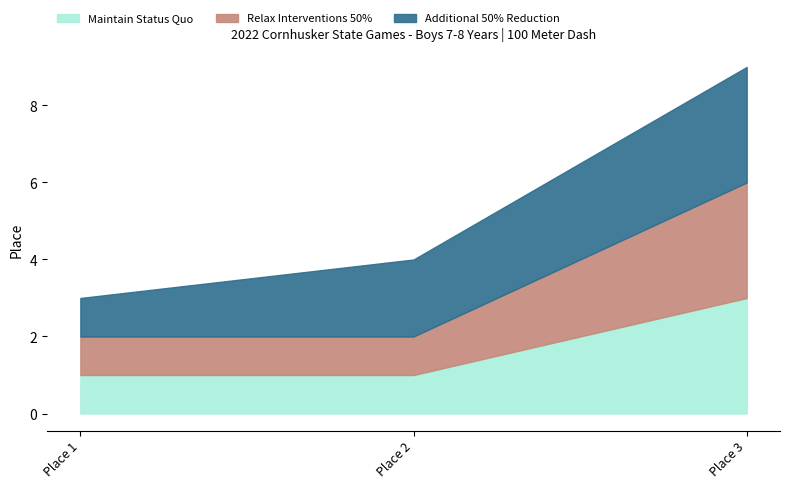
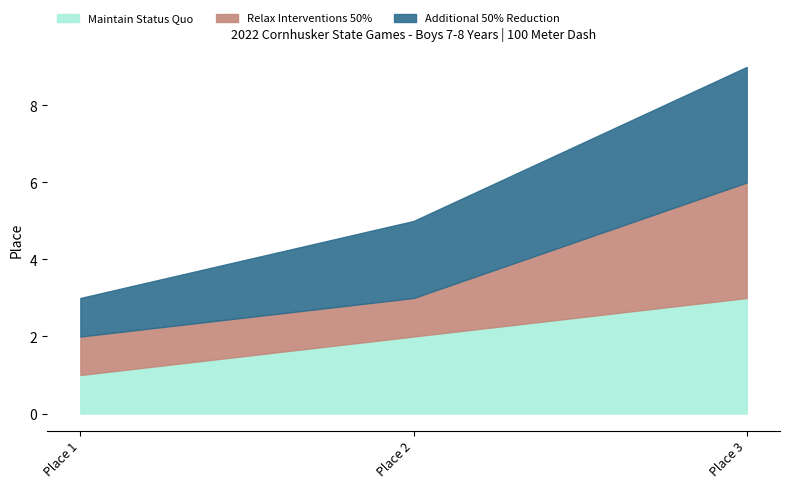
  {
    "Maintain Status Quo": {
      "Place 1": 1,
-     "Place 2": 1,
+     "Place 2": 2,
      "Place 3": 3
    },
    "Relax Interventions 50%": {
      "Place 1": 1,
      "Place 2": 1,
      "Place 3": 3
    },
    "Additional 50% Reduction": {
      "Place 1": 1,
      "Place 2": 2,
      "Place 3": 3
    }
  }
